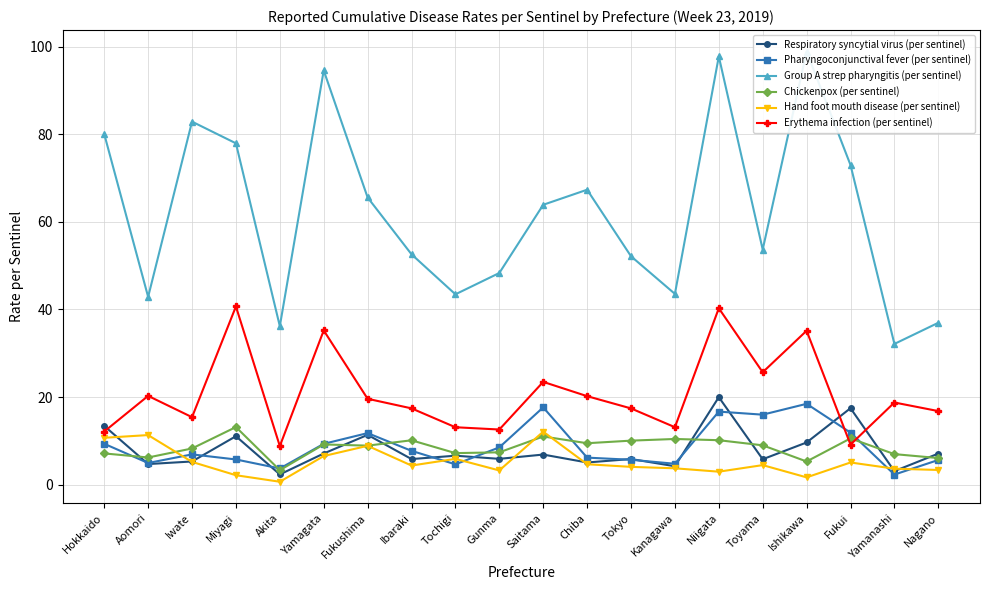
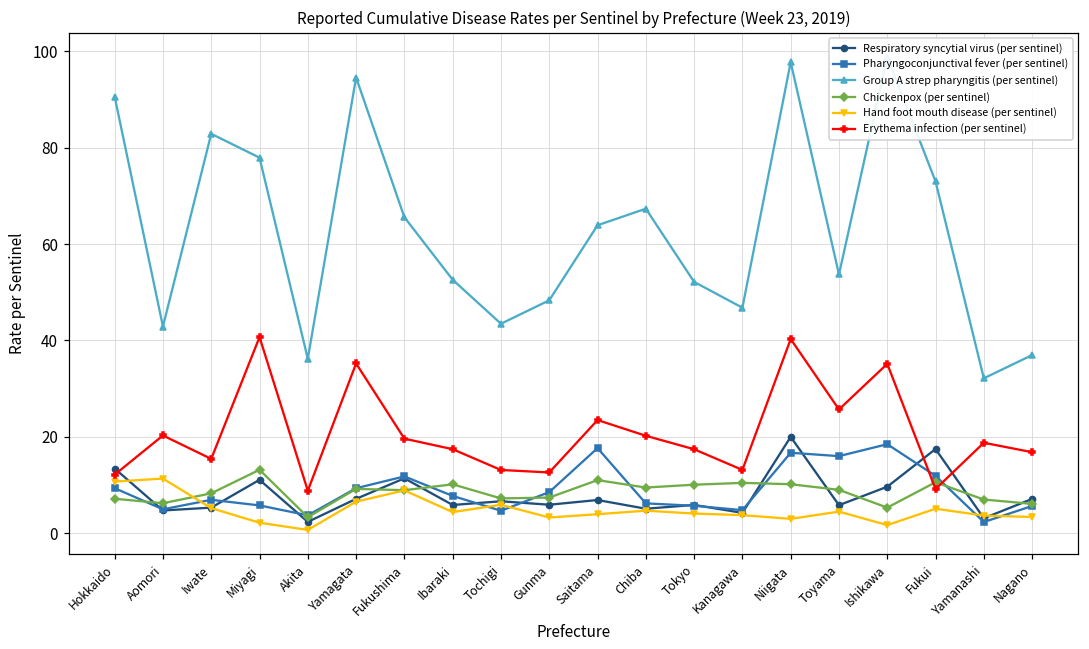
  {
    "Respiratory syncytial virus (per sentinel)": {
      "Hokkaido": 13,
      "Miyagi": 11,
      "Akita": 2,
      "Ibaraki": 6,
      "Tochigi": 7,
      "Gunma": 6,
      "Saitama": 7,
      "Niigata": 20,
      "Toyama": 6,
      "Ishikawa": 10,
      "Fukui": 17,
      "Nagano": 7
    },
    "Pharyngoconjunctival fever (per sentinel)": {
      "Hokkaido": 9,
      "Iwate": 7,
      "Miyagi": 6,
      "Ibaraki": 8,
      "Tochigi": 5,
      "Gunma": 9,
      "Saitama": 18,
      "Chiba": 6,
      "Niigata": 17,
      "Toyama": 16,
      "Ishikawa": 18,
      "Fukui": 12,
      "Yamanashi": 2
    },
    "Group A strep pharyngitis (per sentinel)": {
-     "Hokkaido": 80,
+     "Hokkaido": 91,
      "Aomori": 43,
      "Iwate": 83,
      "Miyagi": 78,
      "Akita": 36,
      "Yamagata": 95,
      "Fukushima": 66,
      "Ibaraki": 53,
      "Tochigi": 43,
      "Gunma": 48,
      "Saitama": 64,
      "Chiba": 67,
      "Tokyo": 52,
-     "Kanagawa": 44,
+     "Kanagawa": 47,
      "Niigata": 98,
      "Toyama": 54,
      "Fukui": 73,
      "Yamanashi": 32,
      "Nagano": 37
    },
    "Chickenpox (per sentinel)": {
      "Hokkaido": 7,
      "Aomori": 6,
      "Iwate": 8,
      "Miyagi": 13,
      "Ibaraki": 10,
      "Tochigi": 7,
      "Gunma": 7,
      "Saitama": 11,
      "Chiba": 9,
      "Tokyo": 10,
      "Kanagawa": 10,
      "Niigata": 10,
      "Toyama": 9,
      "Ishikawa": 5,
      "Fukui": 11,
      "Yamanashi": 7
    },
    "Hand foot mouth disease (per sentinel)": {
      "Hokkaido": 11,
      "Aomori": 11,
      "Miyagi": 2,
      "Akita": 1,
      "Ibaraki": 4,
      "Tochigi": 6,
      "Gunma": 3,
-     "Saitama": 12,
+     "Saitama": 4,
      "Tokyo": 4,
      "Niigata": 3,
      "Toyama": 4,
      "Ishikawa": 2,
      "Fukui": 5,
      "Nagano": 3
    },
    "Erythema infection (per sentinel)": {
      "Hokkaido": 12,
      "Aomori": 20,
      "Iwate": 15,
      "Miyagi": 41,
      "Akita": 9,
      "Yamagata": 35,
      "Fukushima": 20,
      "Ibaraki": 17,
      "Tochigi": 13,
      "Gunma": 13,
      "Saitama": 23,
      "Chiba": 20,
      "Tokyo": 17,
      "Kanagawa": 13,
      "Niigata": 40,
      "Toyama": 26,
      "Ishikawa": 35,
      "Fukui": 9,
      "Yamanashi": 19,
      "Nagano": 17
    }
  }
